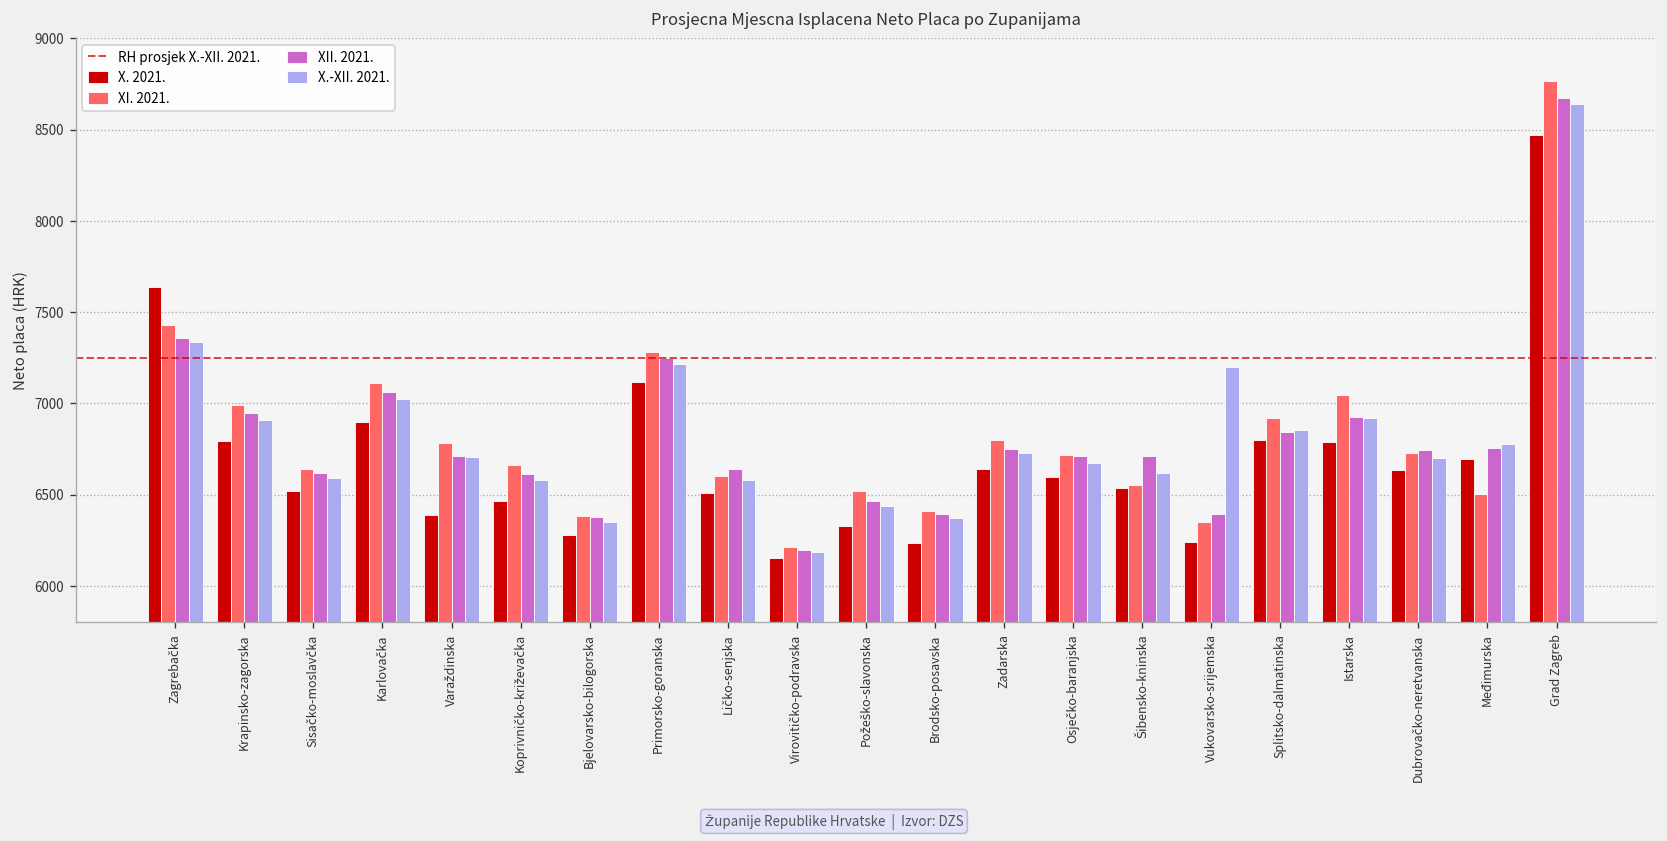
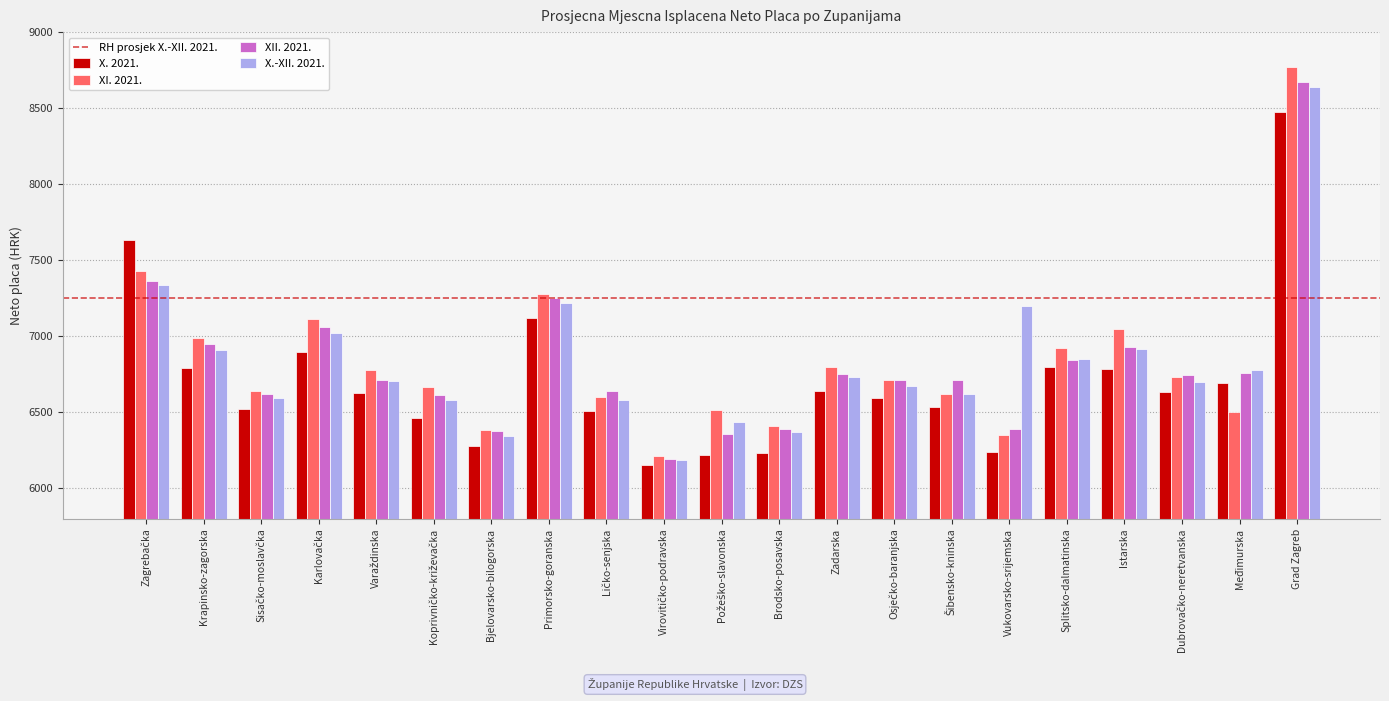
  {
    "X. 2021.": {
      "Zagrebačka": 7640,
      "Krapinsko-zagorska": 6790,
      "Sisačko-moslavčka": 6520,
      "Karlovačka": 6900,
-     "Varaždinska": 6390,
+     "Varaždinska": 6630,
      "Koprivničko-križevačka": 6470,
      "Bjelovarsko-bilogorska": 6280,
      "Primorsko-goranska": 7120,
      "Ličko-senjska": 6510,
      "Virovitičko-podravska": 6150,
-     "Požeško-slavonska": 6330,
+     "Požeško-slavonska": 6220,
      "Brodsko-posavska": 6240,
      "Zadarska": 6640,
      "Osječko-baranjska": 6600,
      "Šibensko-kninska": 6540,
      "Vukovarsko-srijemska": 6240,
      "Splitsko-dalmatinska": 6800,
      "Istarska": 6790,
      "Dubrovačko-neretvanska": 6630,
      "Međimurska": 6700,
      "Grad Zagreb": 8470
    },
    "XI. 2021.": {
      "Zagrebačka": 7430,
      "Krapinsko-zagorska": 6990,
      "Sisačko-moslavčka": 6640,
      "Karlovačka": 7110,
      "Varaždinska": 6780,
      "Koprivničko-križevačka": 6660,
      "Bjelovarsko-bilogorska": 6390,
      "Primorsko-goranska": 7280,
      "Ličko-senjska": 6600,
      "Virovitičko-podravska": 6220,
      "Požeško-slavonska": 6520,
      "Brodsko-posavska": 6410,
      "Zadarska": 6800,
      "Osječko-baranjska": 6720,
-     "Šibensko-kninska": 6550,
+     "Šibensko-kninska": 6620,
      "Vukovarsko-srijemska": 6350,
      "Splitsko-dalmatinska": 6920,
      "Istarska": 7050,
      "Dubrovačko-neretvanska": 6730,
      "Međimurska": 6500,
      "Grad Zagreb": 8770
    },
    "XII. 2021.": {
      "Zagrebačka": 7360,
      "Krapinsko-zagorska": 6950,
      "Sisačko-moslavčka": 6620,
      "Karlovačka": 7060,
      "Varaždinska": 6710,
      "Koprivničko-križevačka": 6620,
      "Bjelovarsko-bilogorska": 6380,
      "Primorsko-goranska": 7250,
      "Ličko-senjska": 6640,
      "Virovitičko-podravska": 6200,
-     "Požeško-slavonska": 6470,
+     "Požeško-slavonska": 6360,
      "Brodsko-posavska": 6390,
      "Zadarska": 6750,
      "Osječko-baranjska": 6710,
      "Šibensko-kninska": 6710,
      "Vukovarsko-srijemska": 6390,
      "Splitsko-dalmatinska": 6850,
      "Istarska": 6930,
      "Dubrovačko-neretvanska": 6740,
      "Međimurska": 6760,
      "Grad Zagreb": 8680
    },
    "X.-XII. 2021.": {
      "Zagrebačka": 7340,
      "Krapinsko-zagorska": 6910,
      "Sisačko-moslavčka": 6590,
      "Karlovačka": 7020,
      "Varaždinska": 6710,
      "Koprivničko-križevačka": 6580,
      "Bjelovarsko-bilogorska": 6350,
      "Primorsko-goranska": 7220,
      "Ličko-senjska": 6580,
      "Virovitičko-podravska": 6190,
      "Požeško-slavonska": 6440,
      "Brodsko-posavska": 6370,
      "Zadarska": 6730,
      "Osječko-baranjska": 6670,
      "Šibensko-kninska": 6620,
      "Vukovarsko-srijemska": 7200,
      "Splitsko-dalmatinska": 6850,
      "Istarska": 6920,
      "Dubrovačko-neretvanska": 6700,
      "Međimurska": 6780,
      "Grad Zagreb": 8640
    }
  }
